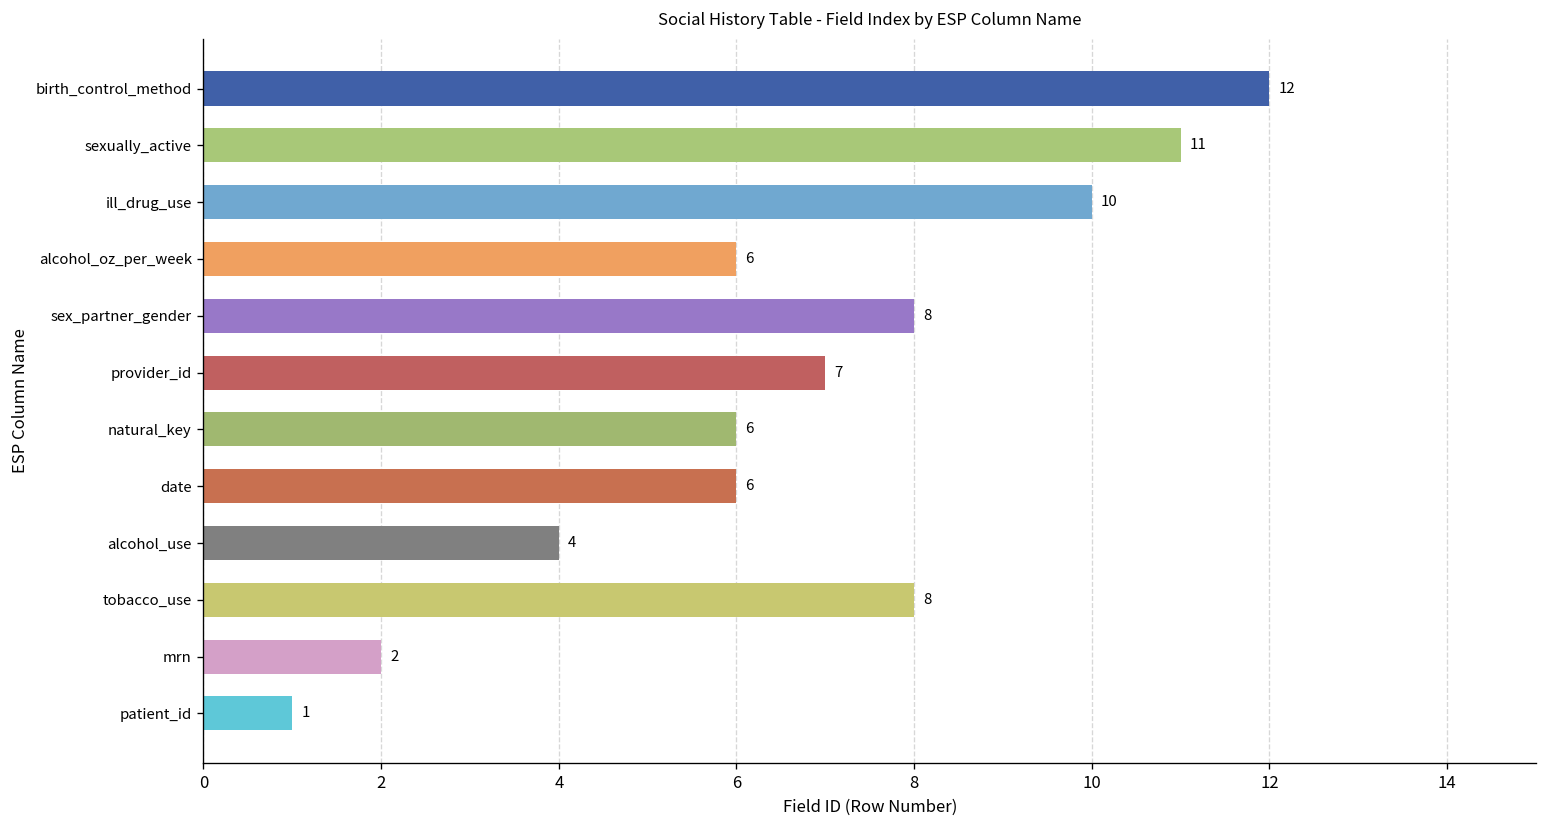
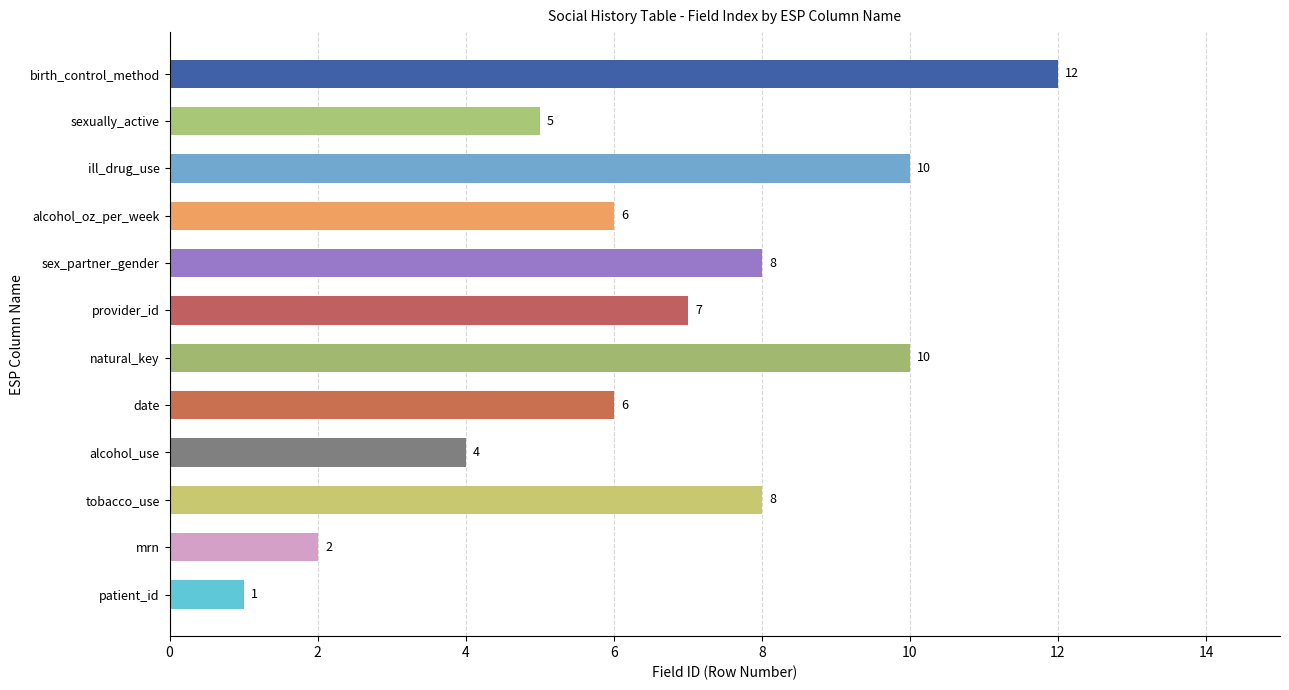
  {
    "birth_control_method": 12,
-   "sexually_active": 11,
+   "sexually_active": 5,
    "ill_drug_use": 10,
    "alcohol_oz_per_week": 6,
    "sex_partner_gender": 8,
    "provider_id": 7,
-   "natural_key": 6,
+   "natural_key": 10,
    "date": 6,
    "alcohol_use": 4,
    "tobacco_use": 8,
    "mrn": 2,
    "patient_id": 1
  }
